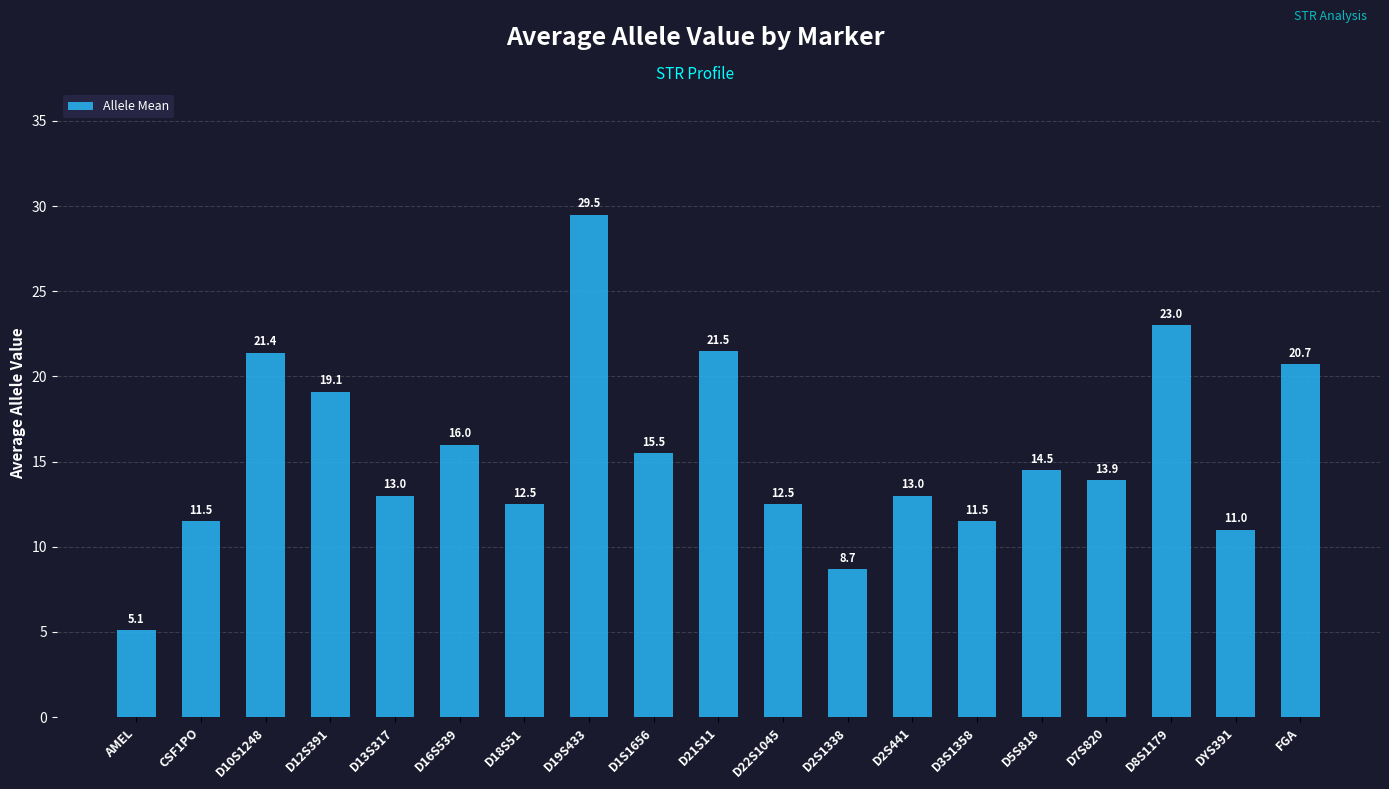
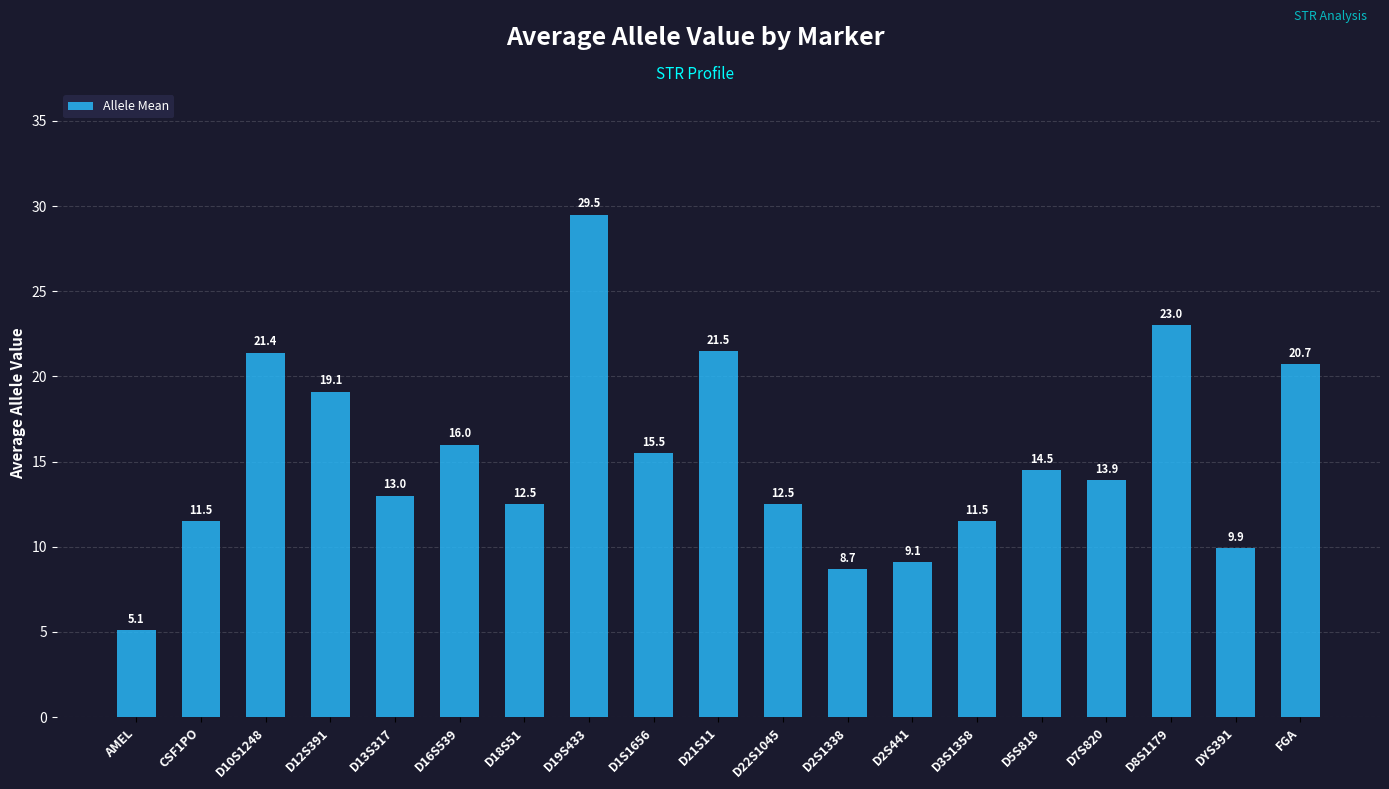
  {
    "AMEL": 5.1,
    "CSF1PO": 11.5,
    "D10S1248": 21.4,
    "D12S391": 19.1,
    "D13S317": 13.0,
    "D16S539": 16.0,
    "D18S51": 12.5,
    "D19S433": 29.5,
    "D1S1656": 15.5,
    "D21S11": 21.5,
    "D22S1045": 12.5,
    "D2S1338": 8.7,
-   "D2S441": 13.0,
+   "D2S441": 9.1,
    "D3S1358": 11.5,
    "D5S818": 14.5,
    "D7S820": 13.9,
    "D8S1179": 23.0,
-   "DYS391": 11.0,
+   "DYS391": 9.9,
    "FGA": 20.7
  }
